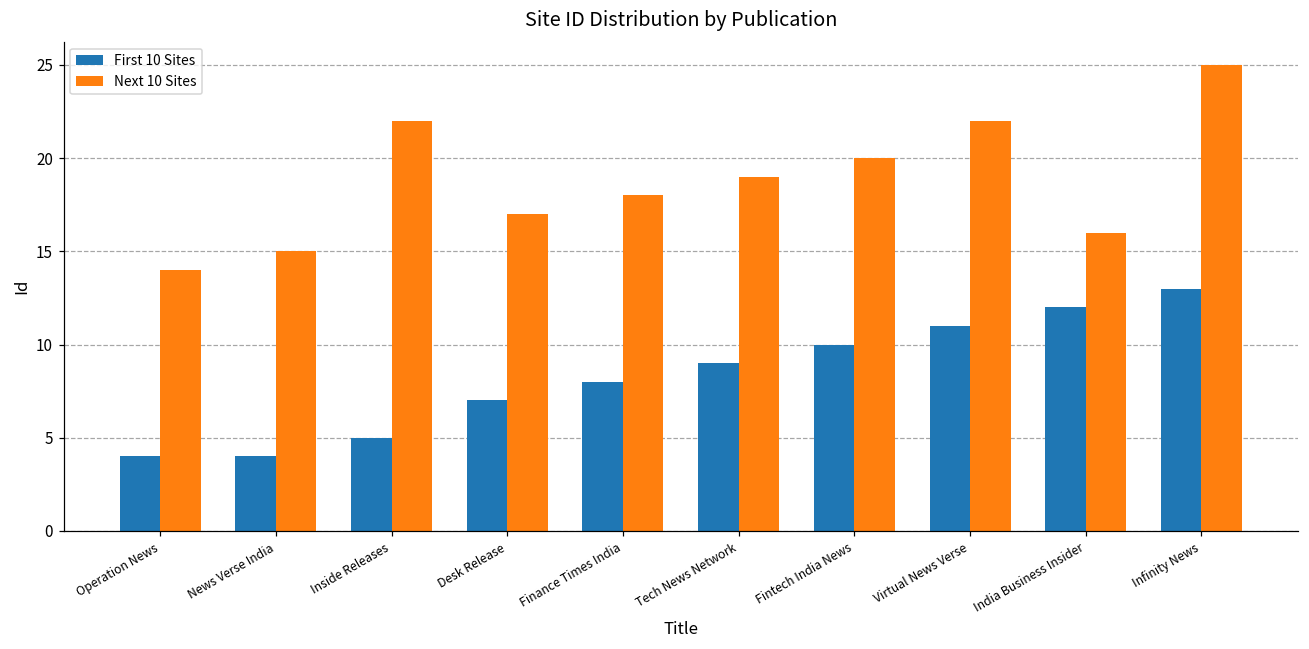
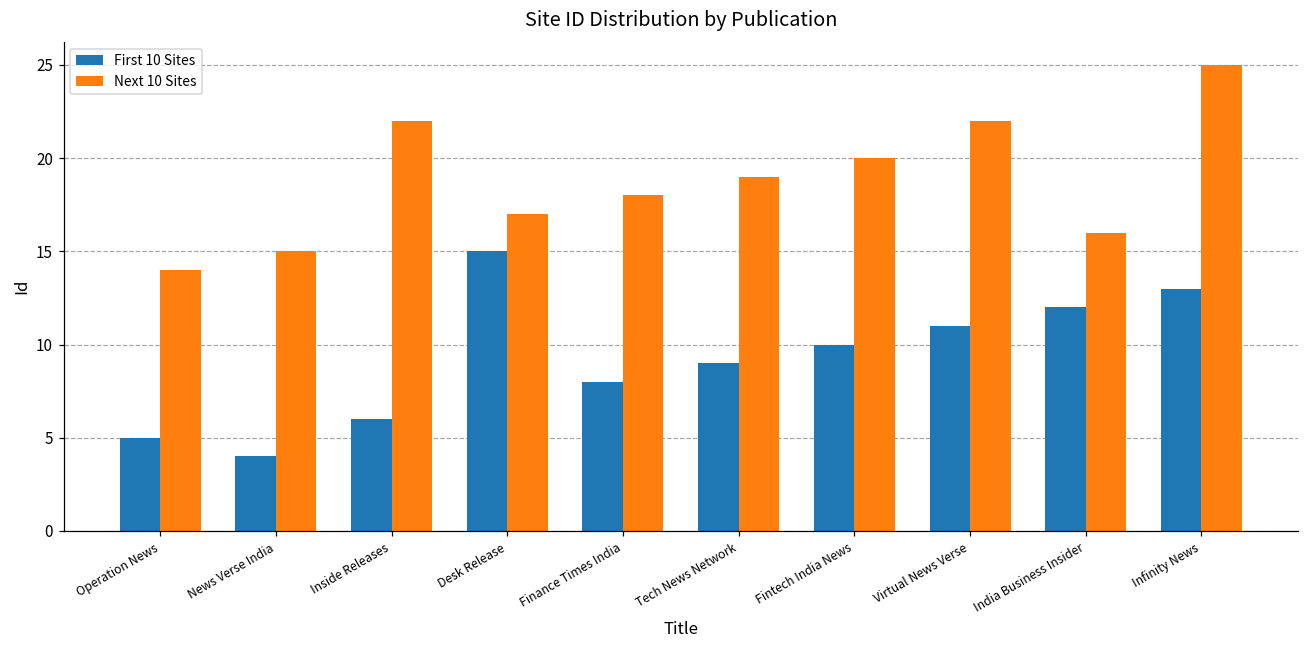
  {
    "First 10 Sites": {
-     "Operation News": 4,
+     "Operation News": 5,
      "News Verse India": 4,
-     "Inside Releases": 5,
-     "Desk Release": 7,
+     "Inside Releases": 6,
+     "Desk Release": 15,
      "Finance Times India": 8,
      "Tech News Network": 9,
      "Fintech India News": 10,
      "Virtual News Verse": 11,
      "India Business Insider": 12,
      "Infinity News": 13
    },
    "Next 10 Sites": {
      "Operation News": 14,
      "News Verse India": 15,
      "Inside Releases": 22,
      "Desk Release": 17,
      "Finance Times India": 18,
      "Tech News Network": 19,
      "Fintech India News": 20,
      "Virtual News Verse": 22,
      "India Business Insider": 16,
      "Infinity News": 25
    }
  }
